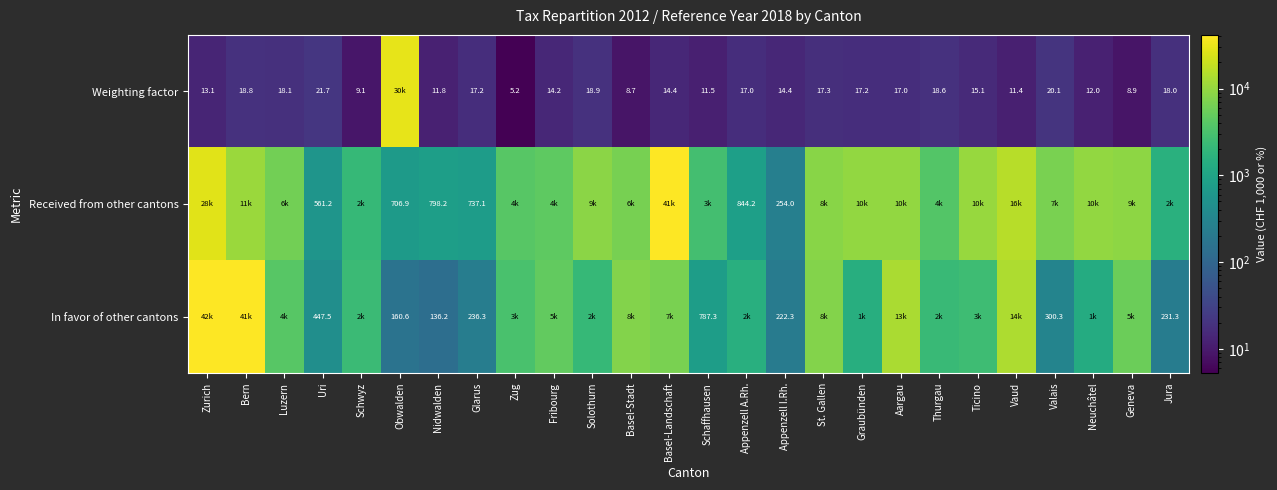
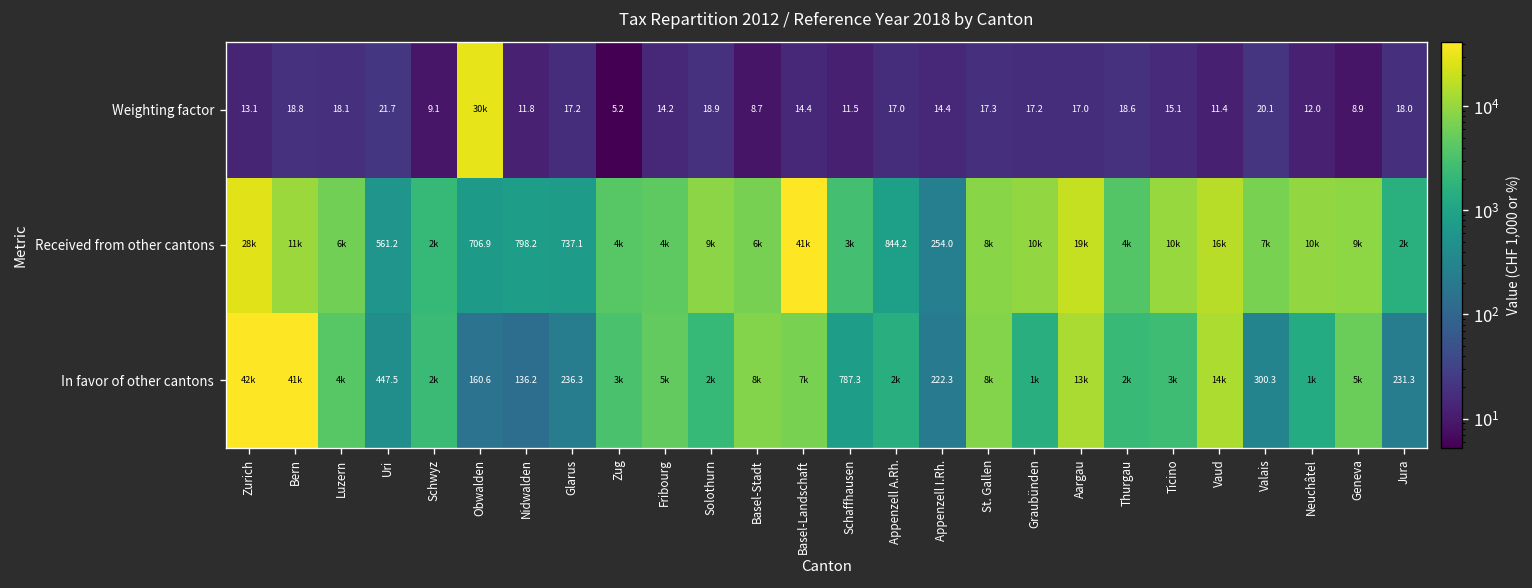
  {
    "Weighting factor": {
      "Zurich": "13.1",
      "Bern": "18.8",
      "Luzern": "18.1",
      "Uri": "21.7",
      "Schwyz": "9.1",
      "Obwalden": "30k",
      "Nidwalden": "11.8",
      "Glarus": "17.2",
      "Zug": "5.2",
      "Fribourg": "14.2",
      "Solothurn": "18.9",
      "Basel-Stadt": "8.7",
      "Basel-Landschaft": "14.4",
      "Schaffhausen": "11.5",
      "Appenzell A.Rh.": "17.0",
      "Appenzell I.Rh.": "14.4",
      "St. Gallen": "17.3",
      "Graubünden": "17.2",
      "Aargau": "17.0",
      "Thurgau": "18.6",
      "Ticino": "15.1",
      "Vaud": "11.4",
      "Valais": "20.1",
      "Neuchâtel": "12.0",
      "Geneva": "8.9",
      "Jura": "18.0"
    },
    "Received from other cantons": {
      "Zurich": "28k",
      "Bern": "11k",
      "Luzern": "6k",
      "Uri": "561.2",
      "Schwyz": "2k",
      "Obwalden": "706.9",
      "Nidwalden": "798.2",
      "Glarus": "737.1",
      "Zug": "4k",
      "Fribourg": "4k",
      "Solothurn": "9k",
      "Basel-Stadt": "6k",
      "Basel-Landschaft": "41k",
      "Schaffhausen": "3k",
      "Appenzell A.Rh.": "844.2",
      "Appenzell I.Rh.": "254.0",
      "St. Gallen": "8k",
      "Graubünden": "10k",
-     "Aargau": "10k",
+     "Aargau": "19k",
      "Thurgau": "4k",
      "Ticino": "10k",
      "Vaud": "16k",
      "Valais": "7k",
      "Neuchâtel": "10k",
      "Geneva": "9k",
      "Jura": "2k"
    },
    "In favor of other cantons": {
      "Zurich": "42k",
      "Bern": "41k",
      "Luzern": "4k",
      "Uri": "447.5",
      "Schwyz": "2k",
      "Obwalden": "160.6",
      "Nidwalden": "136.2",
      "Glarus": "236.3",
      "Zug": "3k",
      "Fribourg": "5k",
      "Solothurn": "2k",
      "Basel-Stadt": "8k",
      "Basel-Landschaft": "7k",
      "Schaffhausen": "787.3",
      "Appenzell A.Rh.": "2k",
      "Appenzell I.Rh.": "222.3",
      "St. Gallen": "8k",
      "Graubünden": "1k",
      "Aargau": "13k",
      "Thurgau": "2k",
      "Ticino": "3k",
      "Vaud": "14k",
      "Valais": "300.3",
      "Neuchâtel": "1k",
      "Geneva": "5k",
      "Jura": "231.3"
    }
  }
